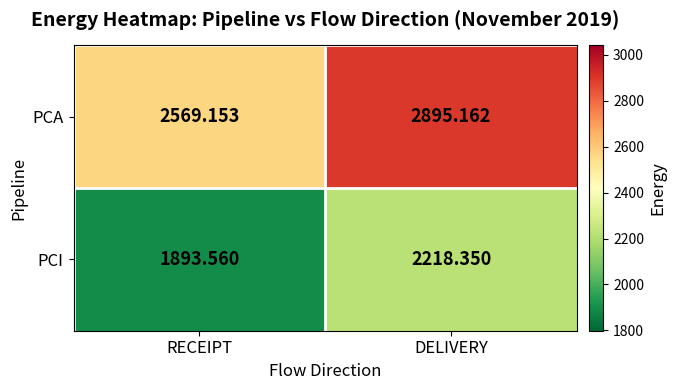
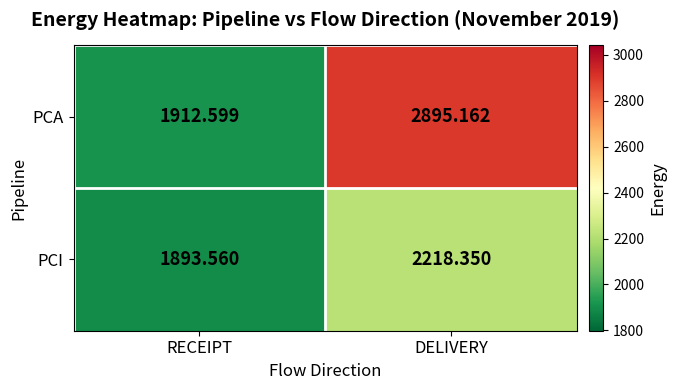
  {
    "PCA": {
-     "RECEIPT": 2569.153,
+     "RECEIPT": 1912.599,
      "DELIVERY": 2895.162
    },
    "PCI": {
      "RECEIPT": 1893.560,
      "DELIVERY": 2218.350
    }
  }
